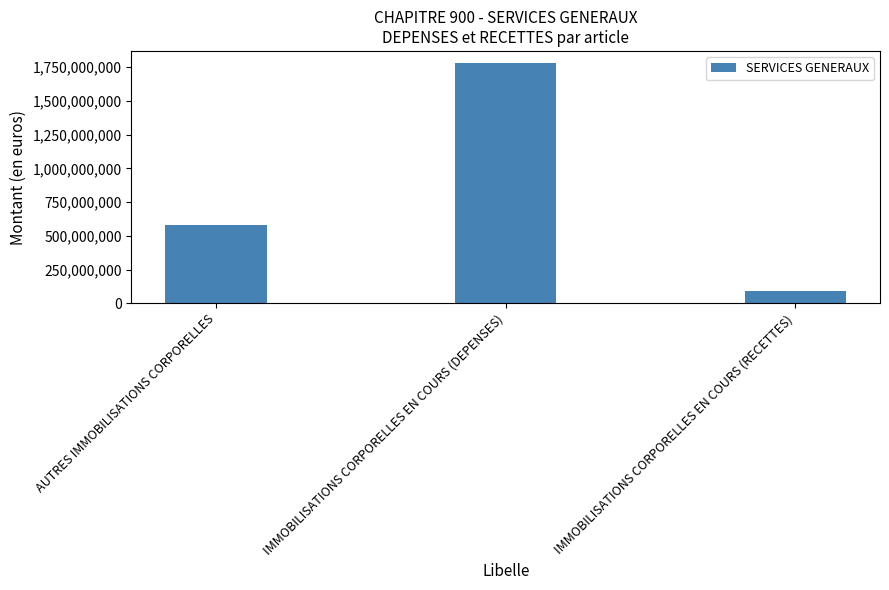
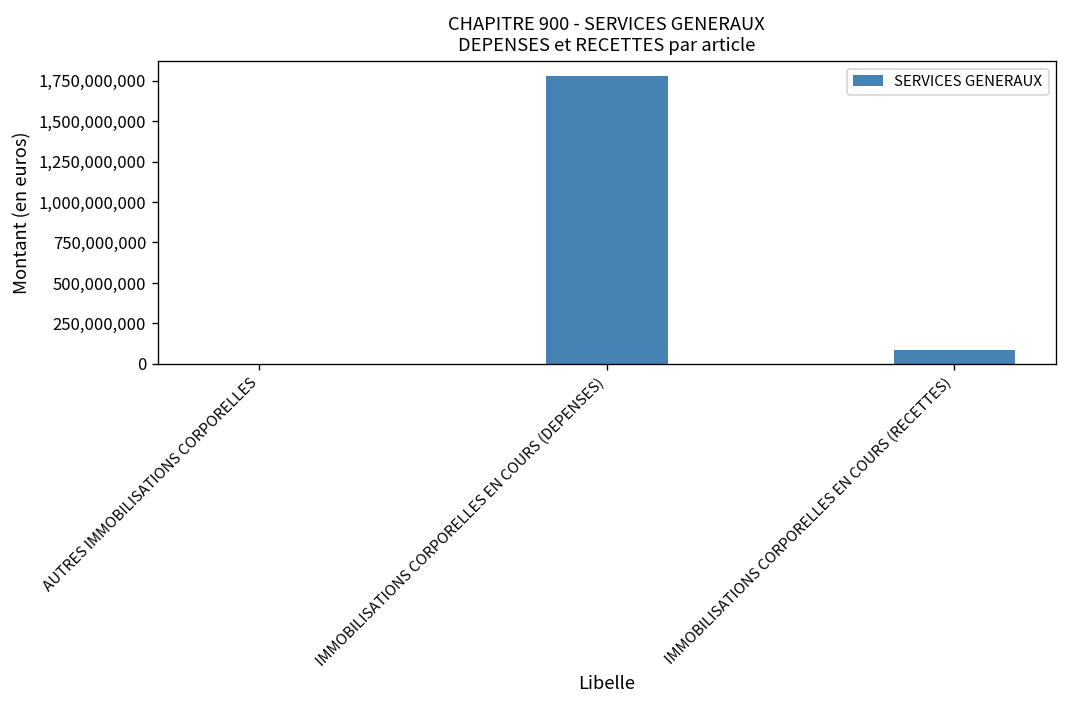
  {
-   "AUTRES IMMOBILISATIONS CORPORELLES": "580,000,000",
+   "AUTRES IMMOBILISATIONS CORPORELLES": "0",
    "IMMOBILISATIONS CORPORELLES EN COURS (DEPENSES)": "1,780,000,000",
    "IMMOBILISATIONS CORPORELLES EN COURS (RECETTES)": "90,000,000"
  }
